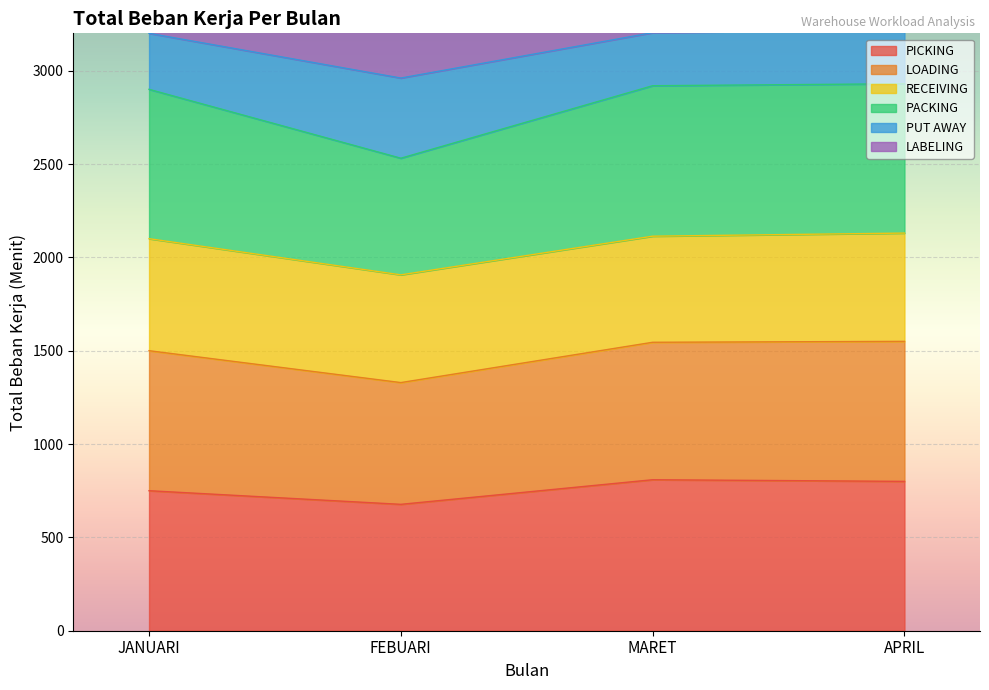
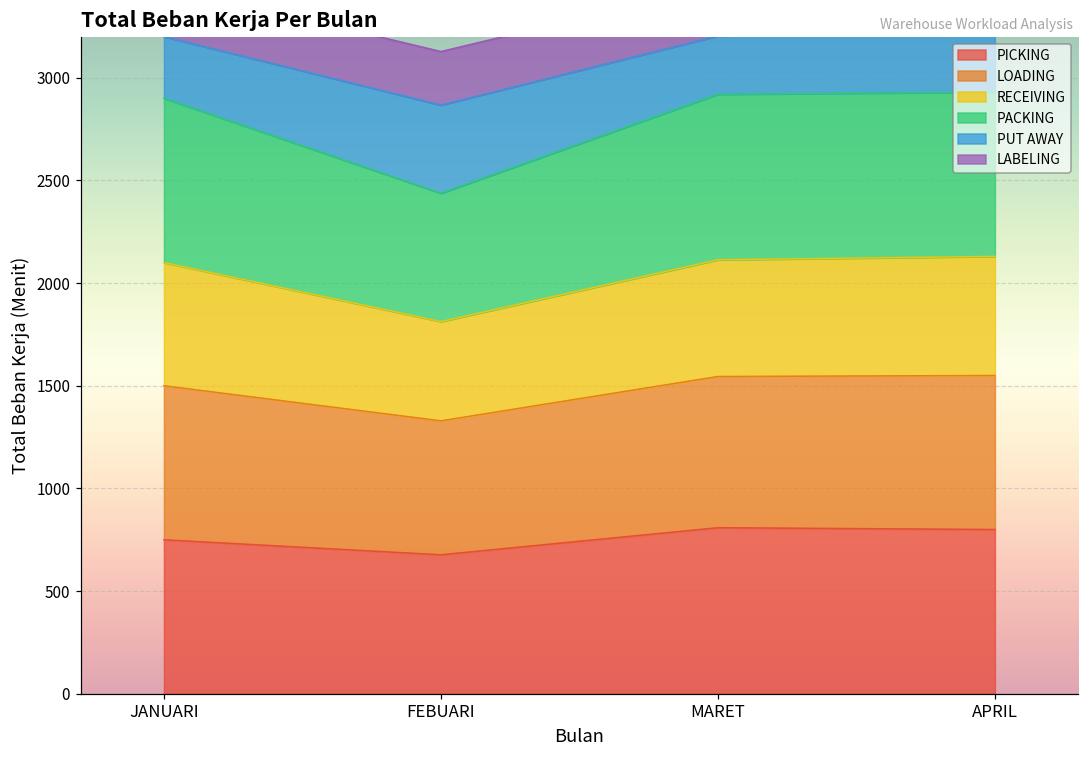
  {
    "RECEIVING": {
      "JANUARI": 600,
-     "FEBUARI": 580,
+     "FEBUARI": 480,
      "MARET": 570,
      "APRIL": 580
    },
    "PACKING": {
      "JANUARI": 800,
      "FEBUARI": 620,
      "MARET": 810
    },
    "PUT AWAY": {
      "JANUARI": 300,
      "FEBUARI": 430,
      "MARET": 280
    }
  }
